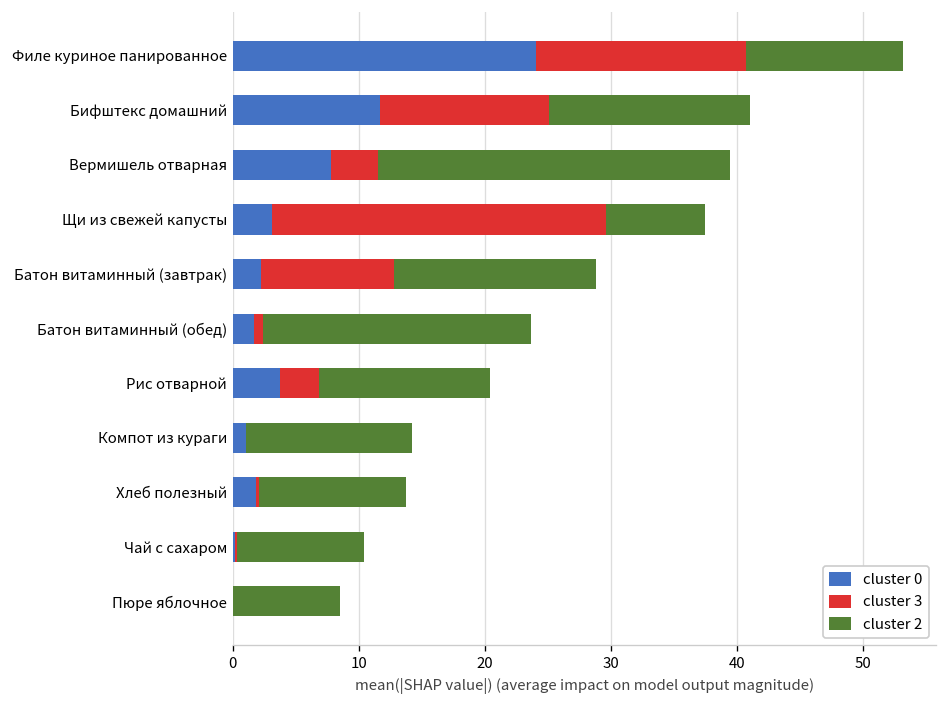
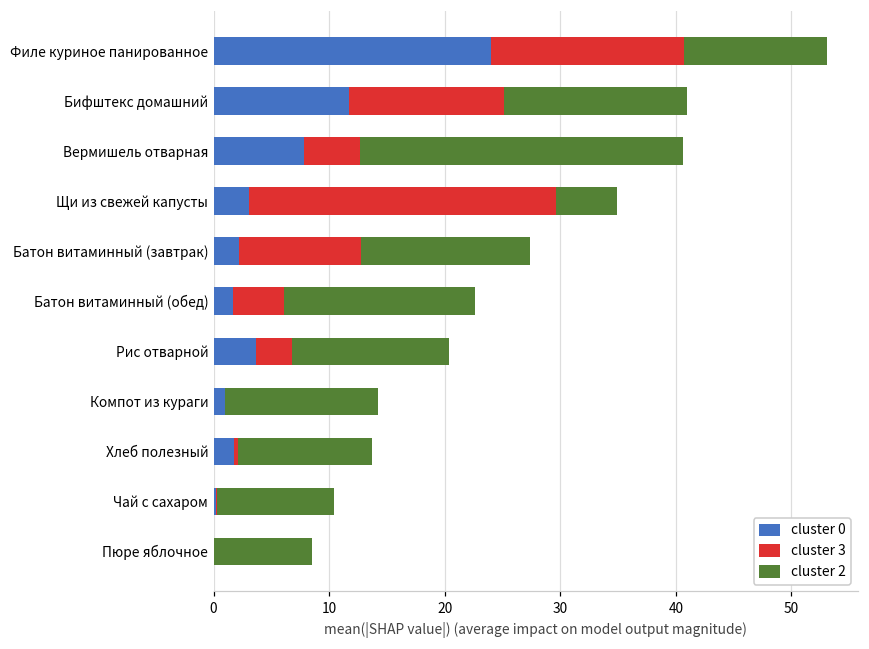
  {
    "cluster 0": {
      "Филе куриное панированное": 24.0,
      "Бифштекс домашний": 11.7,
      "Вермишель отварная": 7.8,
      "Щи из свежей капусты": 3.1,
      "Батон витаминный (завтрак)": 2.2,
      "Батон витаминный (обед)": 1.7,
      "Рис отварной": 3.7,
      "Компот из кураги": 1.0,
      "Хлеб полезный": 1.8,
      "Пюре яблочное": 0.0
    },
    "cluster 3": {
      "Филе куриное панированное": 16.7,
      "Бифштекс домашний": 13.4,
-     "Вермишель отварная": 3.7,
+     "Вермишель отварная": 4.9,
      "Щи из свежей капусты": 26.5,
      "Батон витаминный (завтрак)": 10.6,
-     "Батон витаминный (обед)": 0.7,
+     "Батон витаминный (обед)": 4.4,
      "Рис отварной": 3.1,
      "Компот из кураги": 0.0,
      "Хлеб полезный": 0.3,
      "Пюре яблочное": 0.0
    },
    "cluster 2": {
      "Филе куриное панированное": 12.4,
      "Бифштекс домашний": 15.9,
      "Вермишель отварная": 27.9,
-     "Щи из свежей капусты": 7.8,
-     "Батон витаминный (завтрак)": 16.0,
-     "Батон витаминный (обед)": 21.2,
+     "Щи из свежей капусты": 5.3,
+     "Батон витаминный (завтрак)": 14.6,
+     "Батон витаминный (обед)": 16.5,
      "Рис отварной": 13.6,
      "Компот из кураги": 13.2,
      "Хлеб полезный": 11.6,
      "Чай с сахаром": 10.1,
      "Пюре яблочное": 8.5
    }
  }
